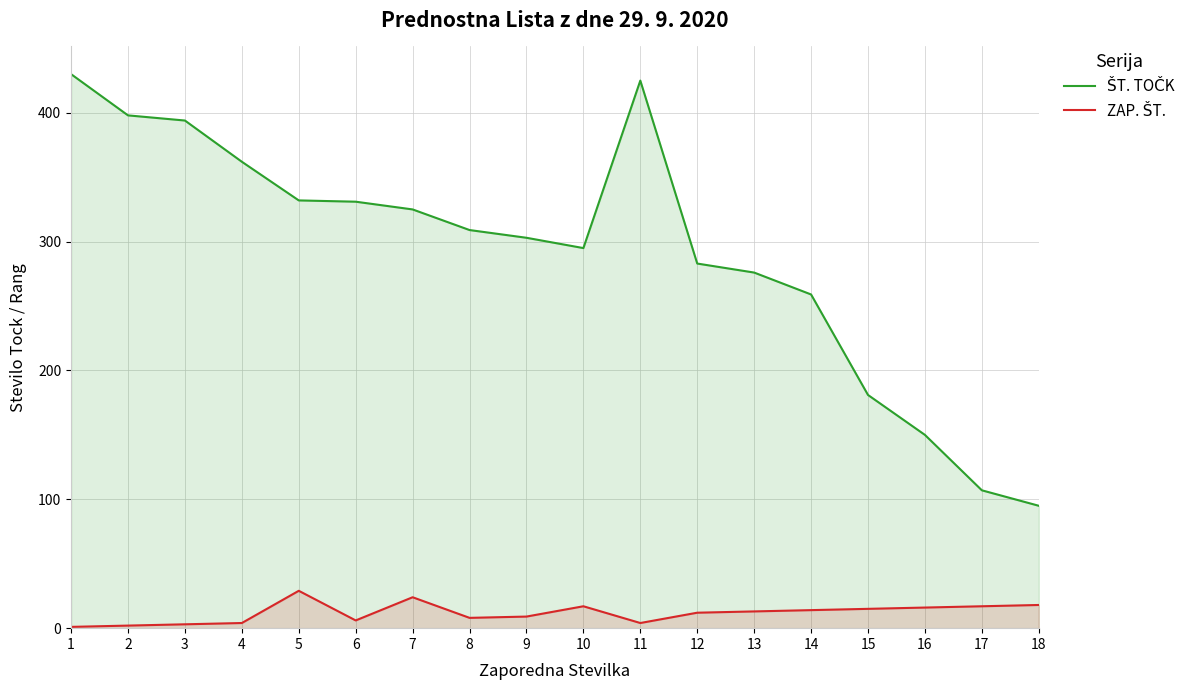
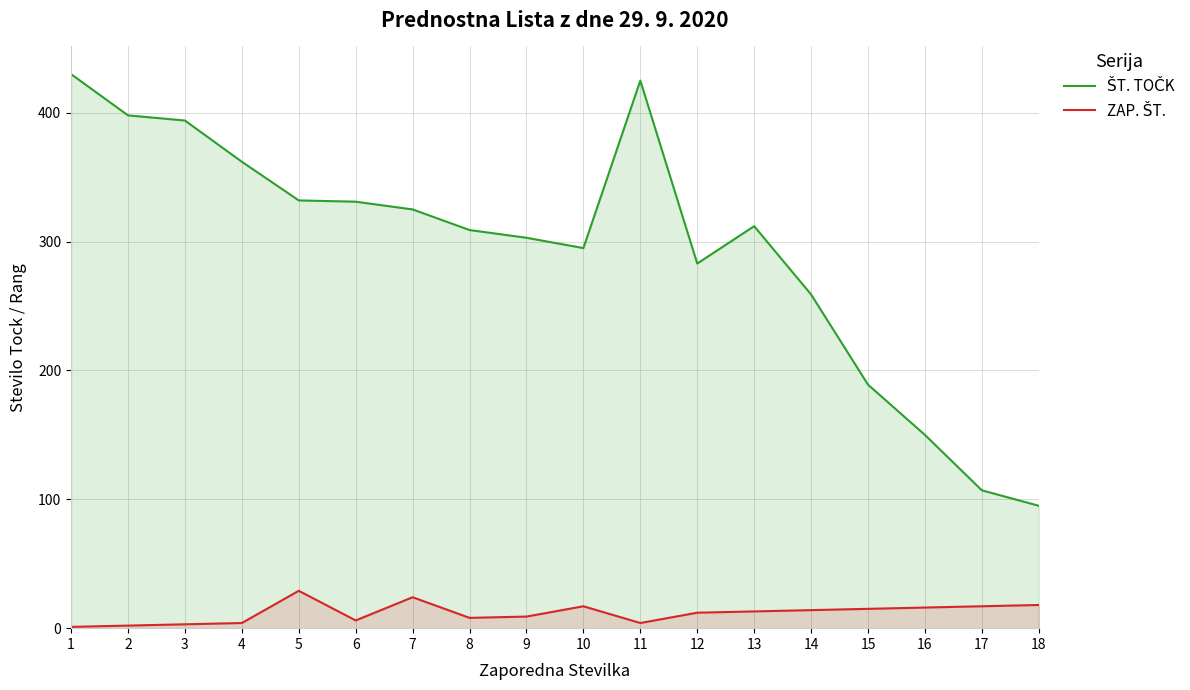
  {
    "ŠT. TOČK": {
      "1": 430,
      "2": 398,
      "3": 394,
      "4": 362,
      "5": 332,
      "6": 331,
      "7": 325,
      "8": 309,
      "9": 303,
      "10": 295,
      "11": 425,
      "12": 283,
-     "13": 276,
+     "13": 312,
      "14": 259,
-     "15": 181,
+     "15": 189,
      "16": 150,
      "17": 107,
      "18": 95
    },
    "ZAP. ŠT.": {
      "1": 1,
      "2": 2,
      "3": 3,
      "4": 4,
      "5": 29,
      "6": 6,
      "7": 24,
      "8": 8,
      "9": 9,
      "10": 17,
      "11": 4,
      "12": 12,
      "13": 13,
      "14": 14,
      "15": 15,
      "16": 16,
      "17": 17,
      "18": 18
    }
  }
